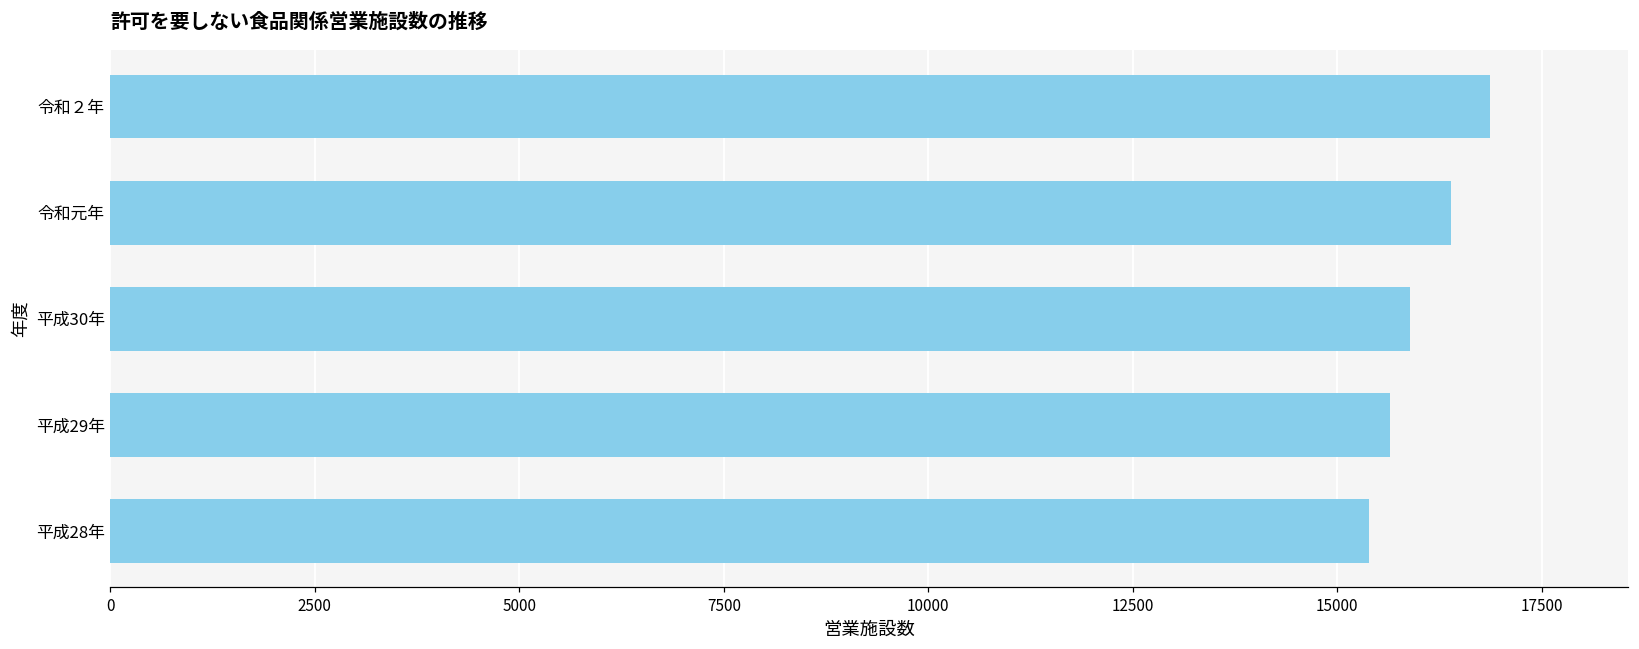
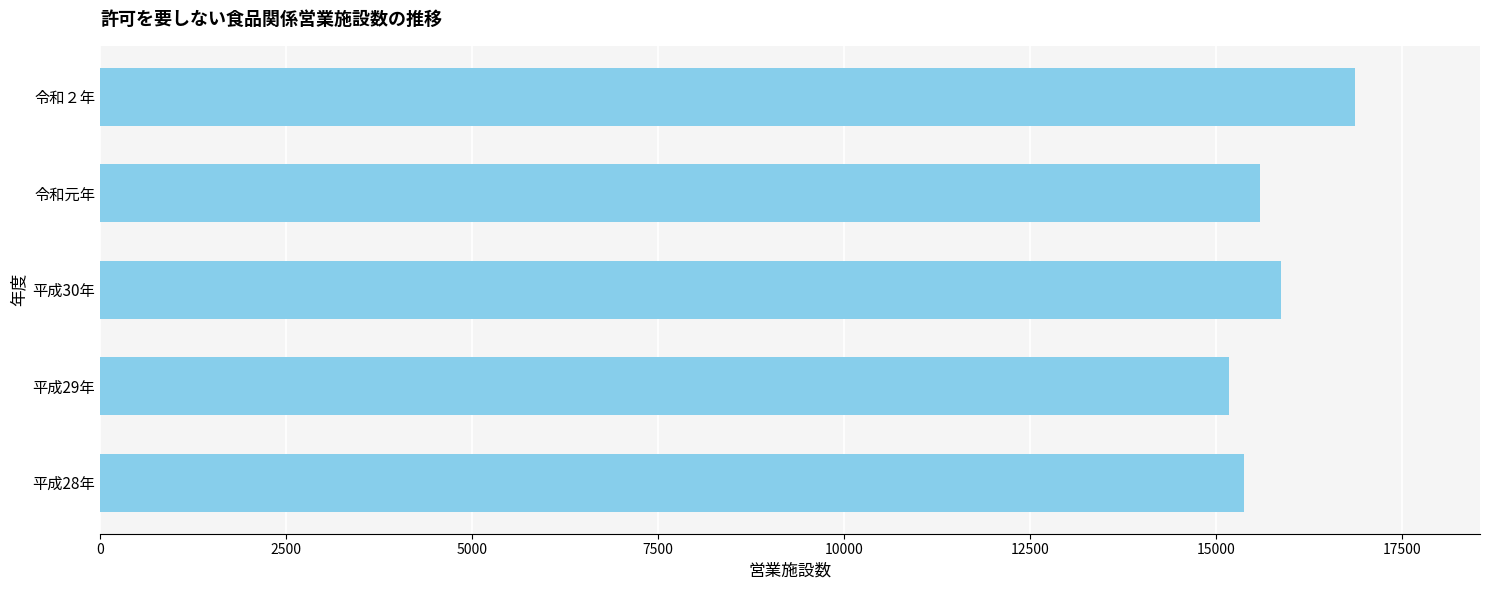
  {
    "令和２年": 16900,
-   "令和元年": 16400,
+   "令和元年": 15600,
    "平成30年": 15900,
-   "平成29年": 15600,
+   "平成29年": 15200,
    "平成28年": 15400
  }
